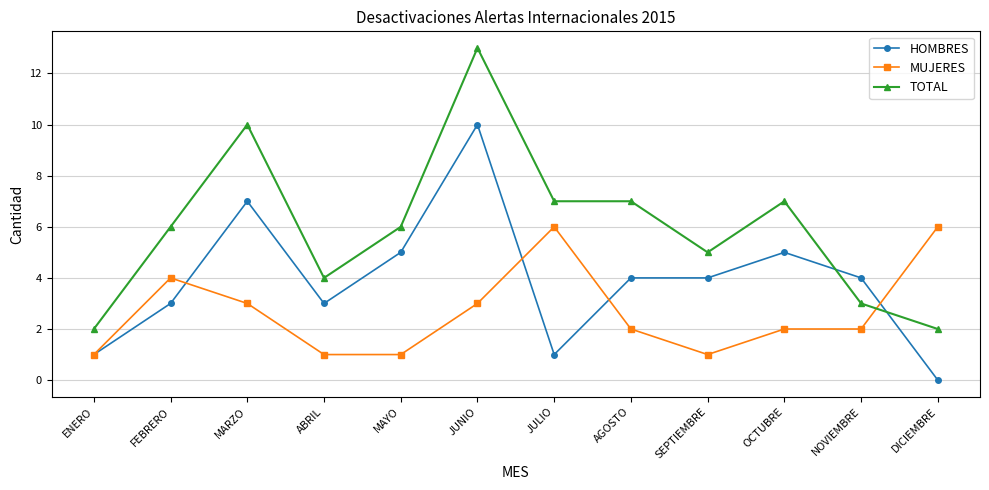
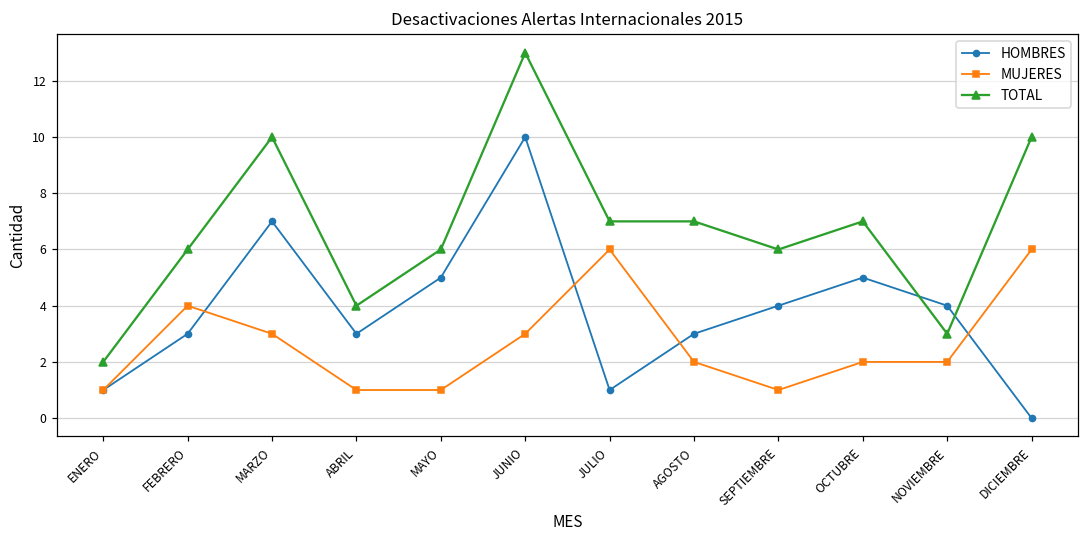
  {
    "HOMBRES": {
      "FEBRERO": 3,
      "MARZO": 7,
      "ABRIL": 3,
      "MAYO": 5,
      "JUNIO": 10,
      "JULIO": 1,
-     "AGOSTO": 4,
+     "AGOSTO": 3,
      "SEPTIEMBRE": 4,
      "OCTUBRE": 5,
      "NOVIEMBRE": 4,
      "DICIEMBRE": 0
    },
    "MUJERES": {
      "FEBRERO": 4,
      "MARZO": 3,
      "ABRIL": 1,
      "MAYO": 1,
      "JUNIO": 3,
      "JULIO": 6,
      "AGOSTO": 2,
      "SEPTIEMBRE": 1,
      "OCTUBRE": 2,
      "NOVIEMBRE": 2,
      "DICIEMBRE": 6
    },
    "TOTAL": {
      "ENERO": 2,
      "FEBRERO": 6,
      "MARZO": 10,
      "ABRIL": 4,
      "MAYO": 6,
      "JUNIO": 13,
      "JULIO": 7,
      "AGOSTO": 7,
-     "SEPTIEMBRE": 5,
+     "SEPTIEMBRE": 6,
      "OCTUBRE": 7,
      "NOVIEMBRE": 3,
-     "DICIEMBRE": 2
+     "DICIEMBRE": 10
    }
  }
